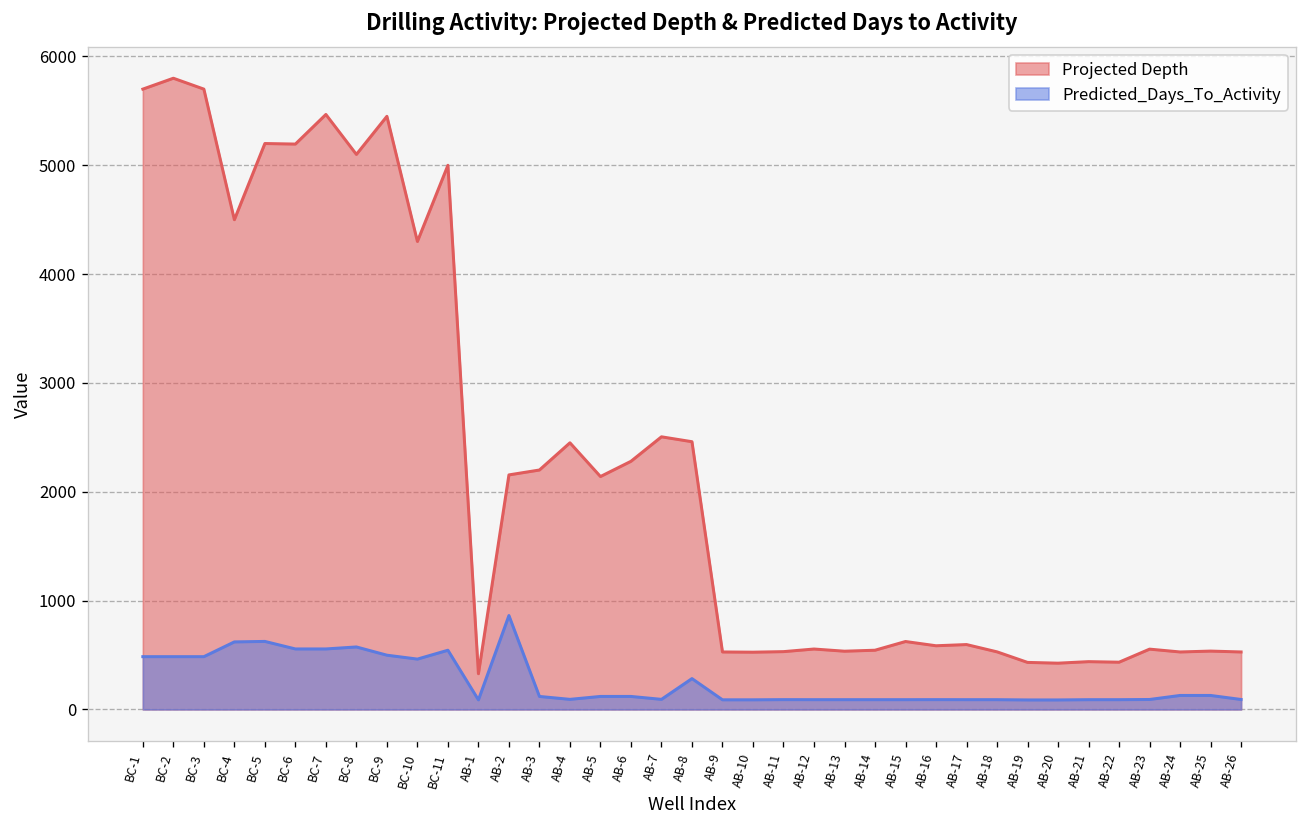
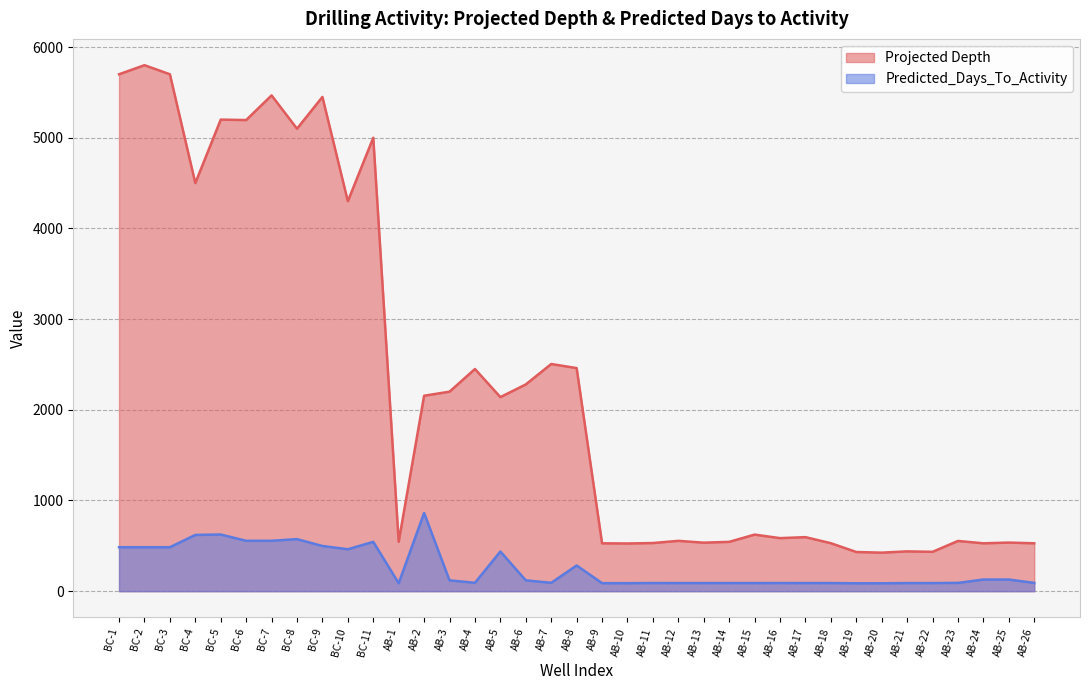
  {
    "Projected Depth": {
      "BC-1": 5700,
      "BC-2": 5800,
      "BC-3": 5700,
      "BC-4": 4500,
      "BC-5": 5200,
      "BC-6": 5200,
      "BC-7": 5500,
      "BC-8": 5100,
      "BC-9": 5500,
      "BC-10": 4300,
      "BC-11": 5000,
-     "AB-1": 300,
+     "AB-1": 500,
      "AB-2": 2200,
      "AB-3": 2200,
      "AB-4": 2500,
      "AB-5": 2100,
      "AB-6": 2300,
      "AB-7": 2500,
      "AB-8": 2500,
      "AB-9": 500,
      "AB-10": 500,
      "AB-11": 500,
      "AB-12": 600,
      "AB-13": 500,
      "AB-14": 500,
      "AB-15": 600,
      "AB-16": 600,
      "AB-17": 600,
      "AB-18": 500,
      "AB-19": 400,
      "AB-20": 400,
      "AB-21": 400,
      "AB-22": 400,
      "AB-23": 600,
      "AB-24": 500,
      "AB-25": 500,
      "AB-26": 500
    },
    "Predicted_Days_To_Activity": {
      "BC-1": 500,
      "BC-2": 500,
      "BC-3": 500,
      "BC-4": 600,
      "BC-5": 600,
      "BC-6": 600,
      "BC-7": 600,
      "BC-8": 600,
      "BC-9": 500,
      "BC-10": 500,
      "BC-11": 500,
      "AB-1": 100,
      "AB-2": 900,
      "AB-3": 100,
      "AB-4": 100,
-     "AB-5": 100,
+     "AB-5": 400,
      "AB-6": 100,
      "AB-7": 100,
      "AB-8": 300,
      "AB-9": 100,
      "AB-10": 100,
      "AB-11": 100,
      "AB-12": 100,
      "AB-13": 100,
      "AB-14": 100,
      "AB-15": 100,
      "AB-16": 100,
      "AB-17": 100,
      "AB-18": 100,
      "AB-19": 100,
      "AB-20": 100,
      "AB-21": 100,
      "AB-22": 100,
      "AB-23": 100,
      "AB-24": 100,
      "AB-25": 100,
      "AB-26": 100
    }
  }
